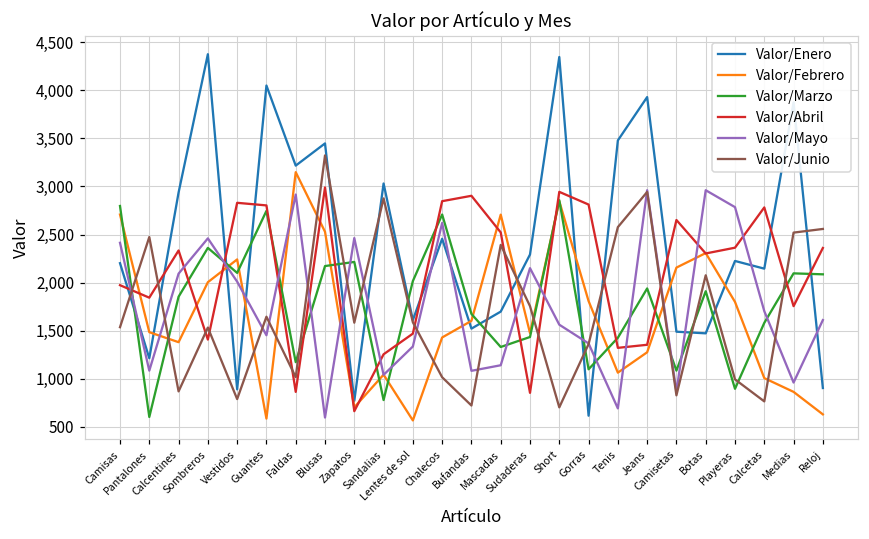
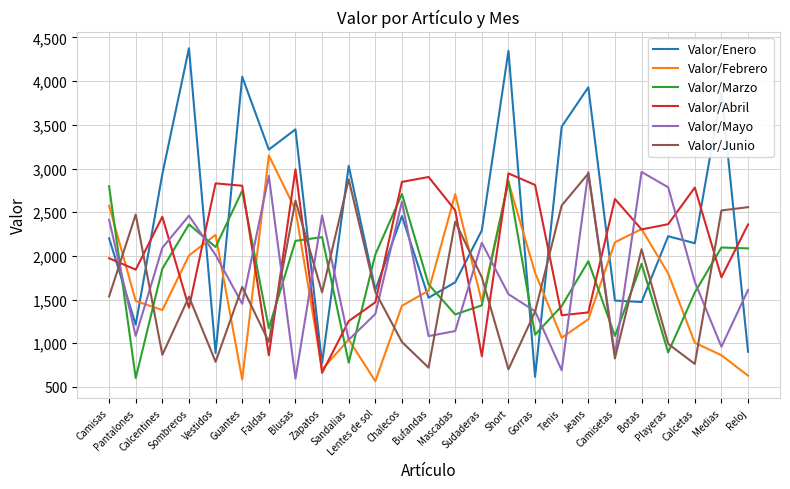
  {
    "Valor/Enero": {
      "Camisas": "2,200",
      "Pantalones": "1,200",
      "Calcentines": "2,900",
      "Sombreros": "4,400",
      "Vestidos": "900",
      "Guantes": "4,100",
      "Faldas": "3,200",
      "Blusas": "3,400",
      "Zapatos": "800",
      "Sandalias": "3,000",
      "Chalecos": "2,500",
      "Bufandas": "1,500",
      "Mascadas": "1,700",
      "Sudaderas": "2,300",
      "Short": "4,300",
      "Gorras": "600",
      "Tenis": "3,500",
      "Jeans": "3,900",
      "Camisetas": "1,500",
      "Botas": "1,500",
      "Playeras": "2,200",
      "Calcetas": "2,100",
      "Reloj": "900"
    },
    "Valor/Febrero": {
-     "Camisas": "2,700",
+     "Camisas": "2,600",
      "Pantalones": "1,500",
      "Calcentines": "1,400",
      "Sombreros": "2,000",
      "Vestidos": "2,200",
      "Guantes": "600",
      "Faldas": "3,100",
      "Blusas": "2,500",
      "Zapatos": "700",
      "Lentes de sol": "600",
      "Chalecos": "1,400",
      "Bufandas": "1,600",
      "Mascadas": "2,700",
      "Sudaderas": "1,500",
      "Gorras": "1,800",
      "Tenis": "1,100",
      "Jeans": "1,300",
      "Camisetas": "2,200",
      "Playeras": "1,800",
      "Calcetas": "1,000",
      "Medias": "900",
      "Reloj": "600"
    },
    "Valor/Marzo": {
      "Camisas": "2,800",
      "Pantalones": "600",
      "Calcentines": "1,900",
      "Sombreros": "2,400",
      "Vestidos": "2,100",
      "Guantes": "2,700",
      "Faldas": "1,200",
      "Blusas": "2,200",
      "Zapatos": "2,200",
      "Sandalias": "800",
      "Lentes de sol": "2,000",
      "Chalecos": "2,700",
      "Bufandas": "1,700",
      "Mascadas": "1,300",
      "Sudaderas": "1,400",
      "Gorras": "1,100",
      "Tenis": "1,400",
      "Jeans": "1,900",
      "Camisetas": "1,100",
      "Botas": "1,900",
      "Playeras": "900",
      "Calcetas": "1,600",
      "Medias": "2,100",
      "Reloj": "2,100"
    },
    "Valor/Abril": {
      "Camisas": "2,000",
      "Pantalones": "1,800",
-     "Calcentines": "2,300",
+     "Calcentines": "2,400",
      "Sombreros": "1,400",
      "Vestidos": "2,800",
      "Guantes": "2,800",
      "Faldas": "900",
      "Blusas": "3,000",
      "Zapatos": "700",
      "Sandalias": "1,300",
      "Lentes de sol": "1,500",
      "Chalecos": "2,800",
      "Bufandas": "2,900",
      "Mascadas": "2,500",
      "Sudaderas": "900",
      "Short": "2,900",
      "Gorras": "2,800",
      "Tenis": "1,300",
      "Jeans": "1,400",
      "Camisetas": "2,700",
      "Playeras": "2,400",
      "Calcetas": "2,800",
      "Medias": "1,800",
      "Reloj": "2,400"
    },
    "Valor/Mayo": {
      "Camisas": "2,400",
      "Pantalones": "1,100",
      "Calcentines": "2,100",
      "Sombreros": "2,500",
      "Vestidos": "2,000",
      "Guantes": "1,500",
      "Faldas": "2,900",
      "Blusas": "600",
      "Zapatos": "2,500",
      "Lentes de sol": "1,300",
      "Chalecos": "2,600",
      "Bufandas": "1,100",
      "Mascadas": "1,100",
      "Sudaderas": "2,200",
      "Short": "1,600",
      "Tenis": "700",
      "Camisetas": "900",
      "Botas": "3,000",
      "Playeras": "2,800",
      "Calcetas": "1,700",
      "Medias": "1,000",
      "Reloj": "1,600"
    },
    "Valor/Junio": {
      "Camisas": "1,500",
      "Pantalones": "2,500",
      "Calcentines": "900",
      "Sombreros": "1,500",
      "Vestidos": "800",
      "Guantes": "1,600",
      "Faldas": "1,000",
-     "Blusas": "3,300",
+     "Blusas": "2,600",
      "Zapatos": "1,600",
      "Sandalias": "2,900",
      "Chalecos": "1,000",
      "Bufandas": "700",
      "Mascadas": "2,400",
      "Sudaderas": "1,800",
      "Short": "700",
      "Tenis": "2,600",
      "Camisetas": "800",
      "Botas": "2,100",
      "Playeras": "1,000",
      "Calcetas": "800",
      "Medias": "2,500",
      "Reloj": "2,600"
    }
  }
